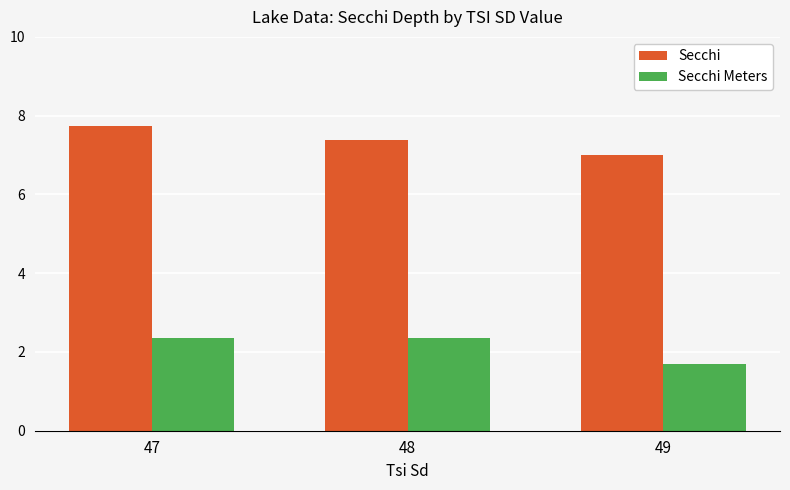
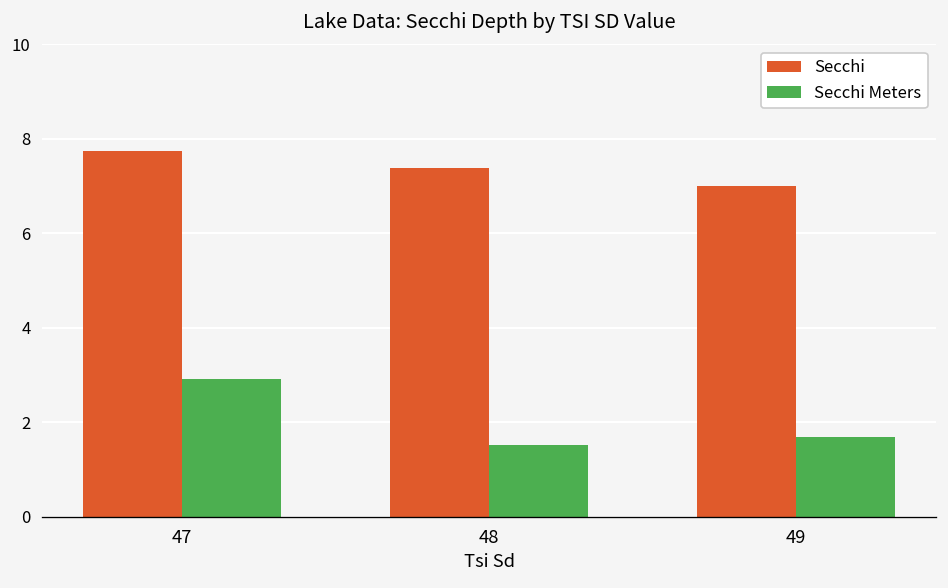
  {
    "Secchi": {
      "47": 7.8,
      "48": 7.4,
      "49": 7.0
    },
    "Secchi Meters": {
-     "47": 2.4,
-     "48": 2.4,
+     "47": 2.9,
+     "48": 1.5,
      "49": 1.7
    }
  }
